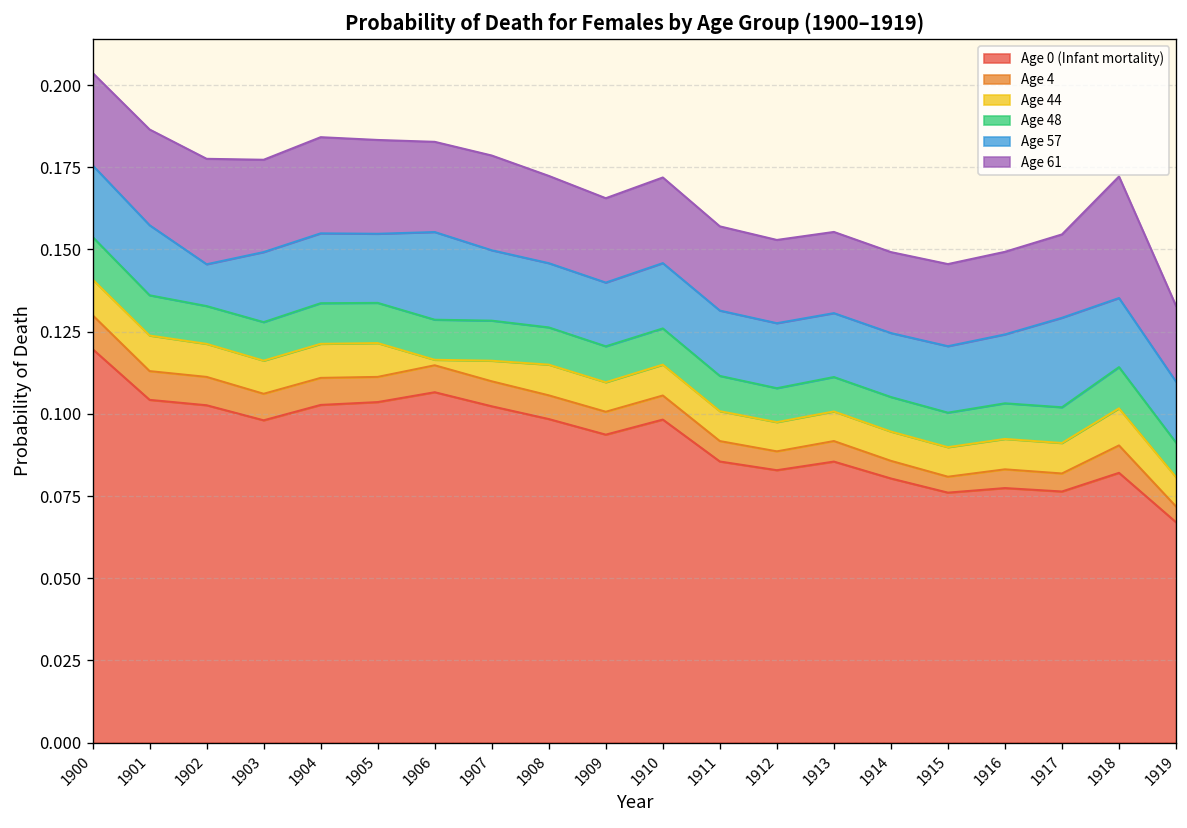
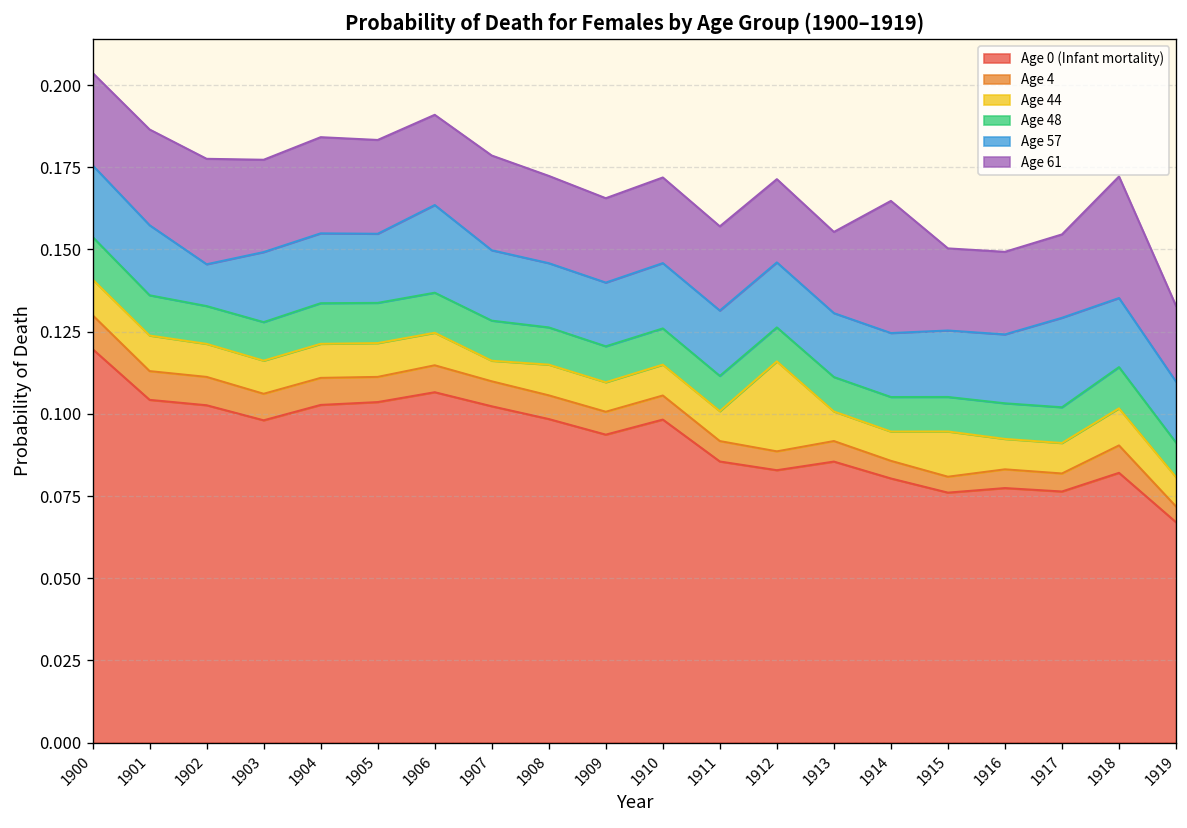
  {
    "Age 44": {
      "1900": 0.011,
      "1901": 0.011,
      "1902": 0.010,
      "1903": 0.010,
      "1904": 0.010,
      "1905": 0.010,
-     "1906": 0.002,
+     "1906": 0.010,
      "1907": 0.006,
      "1908": 0.009,
      "1909": 0.009,
      "1910": 0.009,
      "1911": 0.009,
-     "1912": 0.009,
+     "1912": 0.027,
      "1913": 0.009,
      "1914": 0.009,
-     "1915": 0.009,
+     "1915": 0.014,
      "1916": 0.009,
      "1917": 0.009,
      "1918": 0.011,
      "1919": 0.009
    },
    "Age 48": {
      "1900": 0.013,
      "1901": 0.012,
      "1902": 0.012,
      "1903": 0.012,
      "1904": 0.012,
      "1905": 0.012,
      "1906": 0.012,
      "1907": 0.012,
      "1908": 0.011,
      "1909": 0.011,
      "1910": 0.011,
      "1911": 0.011,
      "1912": 0.010,
      "1913": 0.010,
      "1914": 0.011,
      "1915": 0.011,
      "1916": 0.011,
      "1917": 0.011,
      "1918": 0.013,
      "1919": 0.010
    },
    "Age 57": {
      "1900": 0.022,
      "1901": 0.021,
      "1902": 0.013,
      "1903": 0.021,
      "1904": 0.021,
      "1905": 0.021,
      "1906": 0.027,
      "1907": 0.021,
      "1908": 0.020,
      "1909": 0.019,
      "1910": 0.020,
      "1911": 0.020,
      "1912": 0.020,
      "1913": 0.019,
      "1914": 0.019,
      "1915": 0.020,
      "1916": 0.021,
      "1917": 0.027,
      "1918": 0.021,
      "1919": 0.019
    },
    "Age 61": {
      "1900": 0.028,
      "1901": 0.029,
      "1902": 0.032,
      "1903": 0.028,
      "1904": 0.029,
      "1905": 0.029,
      "1906": 0.027,
      "1907": 0.029,
      "1908": 0.027,
      "1909": 0.026,
      "1910": 0.026,
      "1911": 0.026,
      "1912": 0.025,
      "1913": 0.025,
-     "1914": 0.025,
+     "1914": 0.040,
      "1915": 0.025,
      "1916": 0.025,
      "1917": 0.025,
      "1918": 0.037,
      "1919": 0.023
    }
  }
